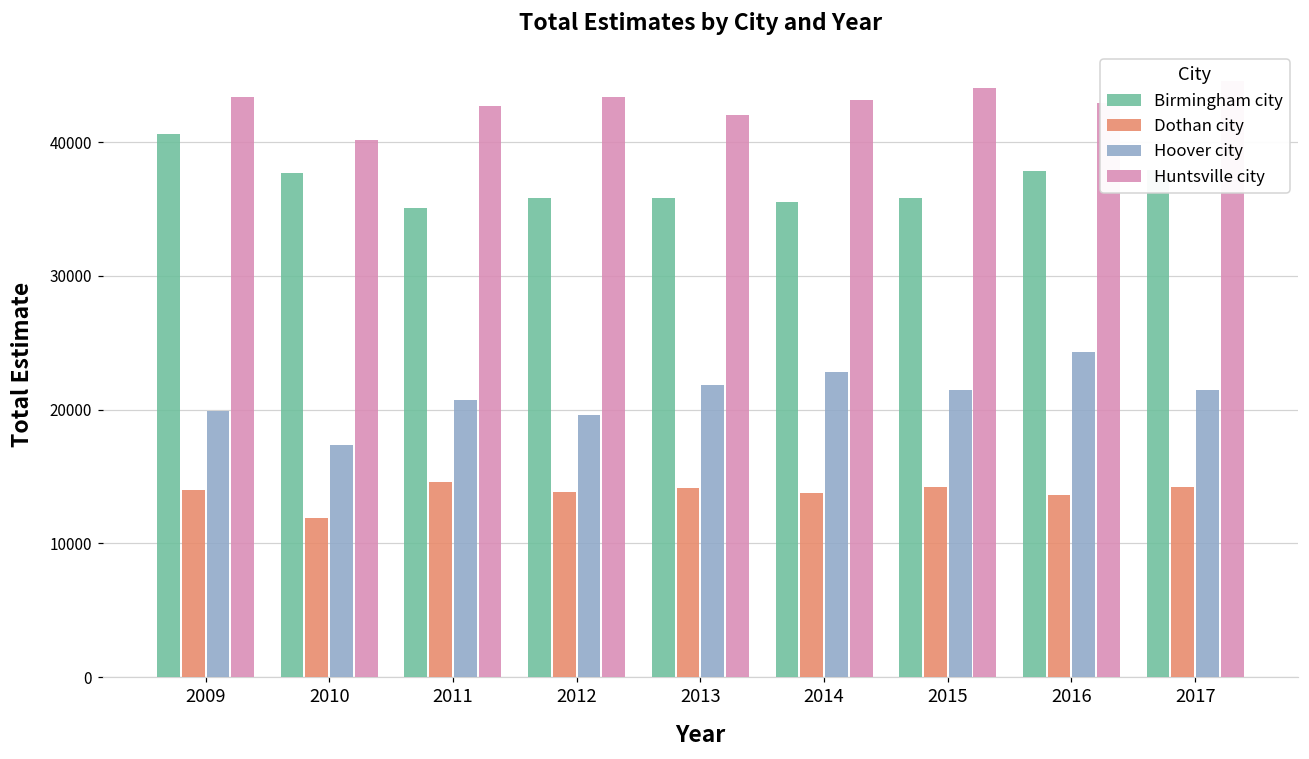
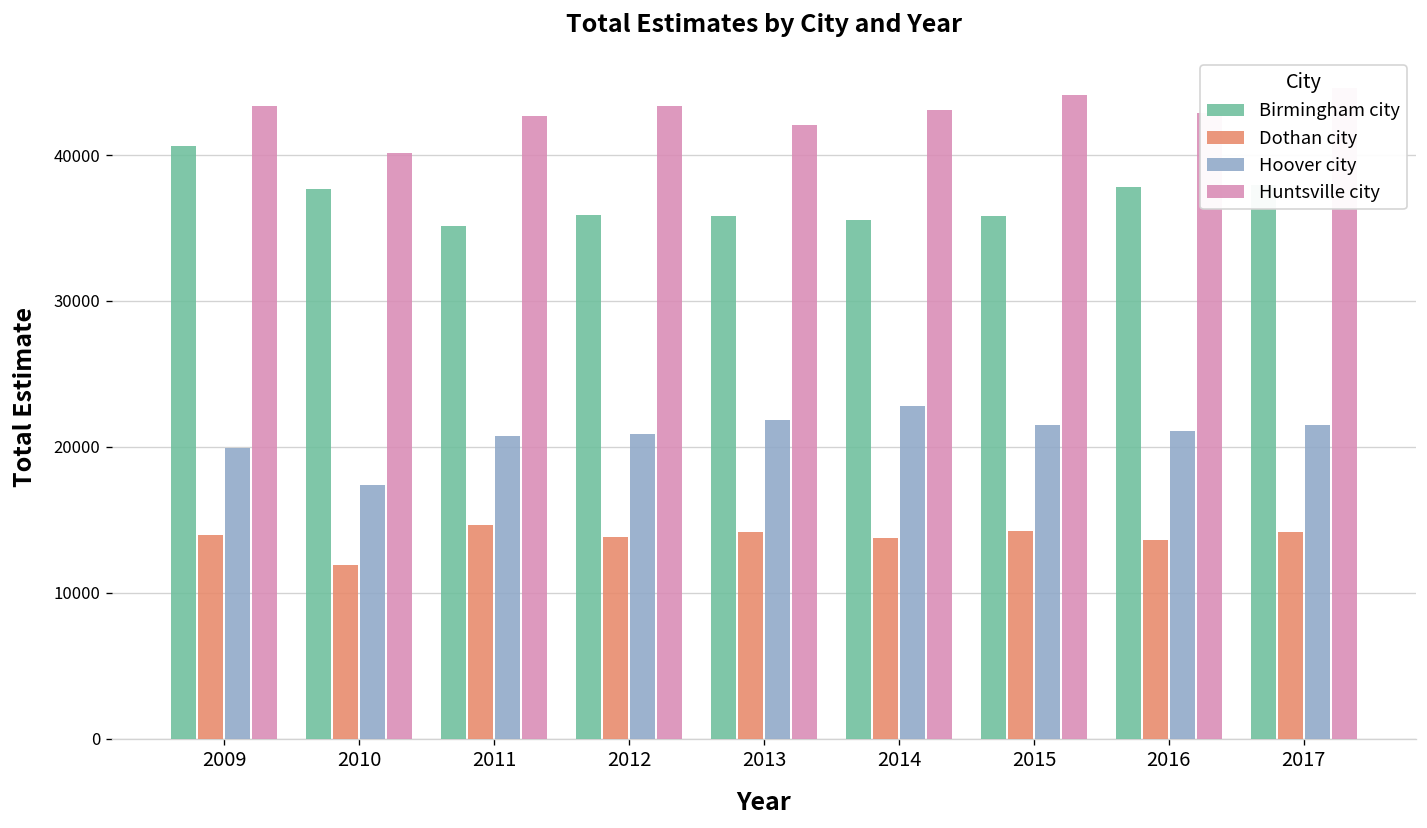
  {
    "Birmingham city": {
      "2009": 40600,
      "2010": 37700,
      "2011": 35100,
      "2012": 35900,
      "2013": 35800,
      "2014": 35500,
      "2015": 35800,
      "2016": 37800
    },
    "Dothan city": {
      "2009": 14000,
      "2010": 11900,
      "2011": 14600,
      "2012": 13800,
      "2013": 14200,
      "2014": 13800,
      "2015": 14200,
      "2016": 13600,
      "2017": 14200
    },
    "Hoover city": {
      "2009": 19900,
      "2010": 17400,
      "2011": 20800,
-     "2012": 19600,
+     "2012": 20900,
      "2013": 21900,
      "2014": 22800,
      "2015": 21500,
-     "2016": 24300,
+     "2016": 21100,
      "2017": 21500
    },
    "Huntsville city": {
      "2009": 43400,
      "2010": 40200,
      "2011": 42700,
      "2012": 43400,
      "2013": 42100,
      "2014": 43100,
      "2015": 44100
    }
  }
